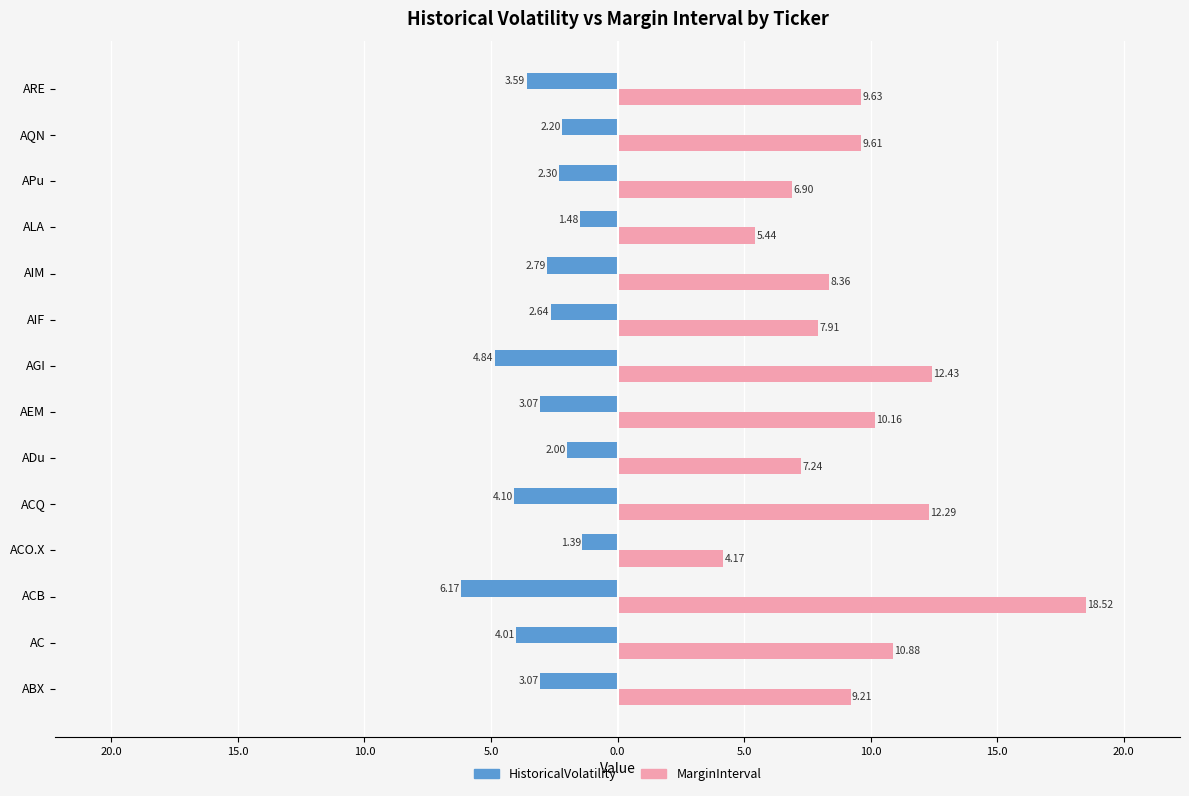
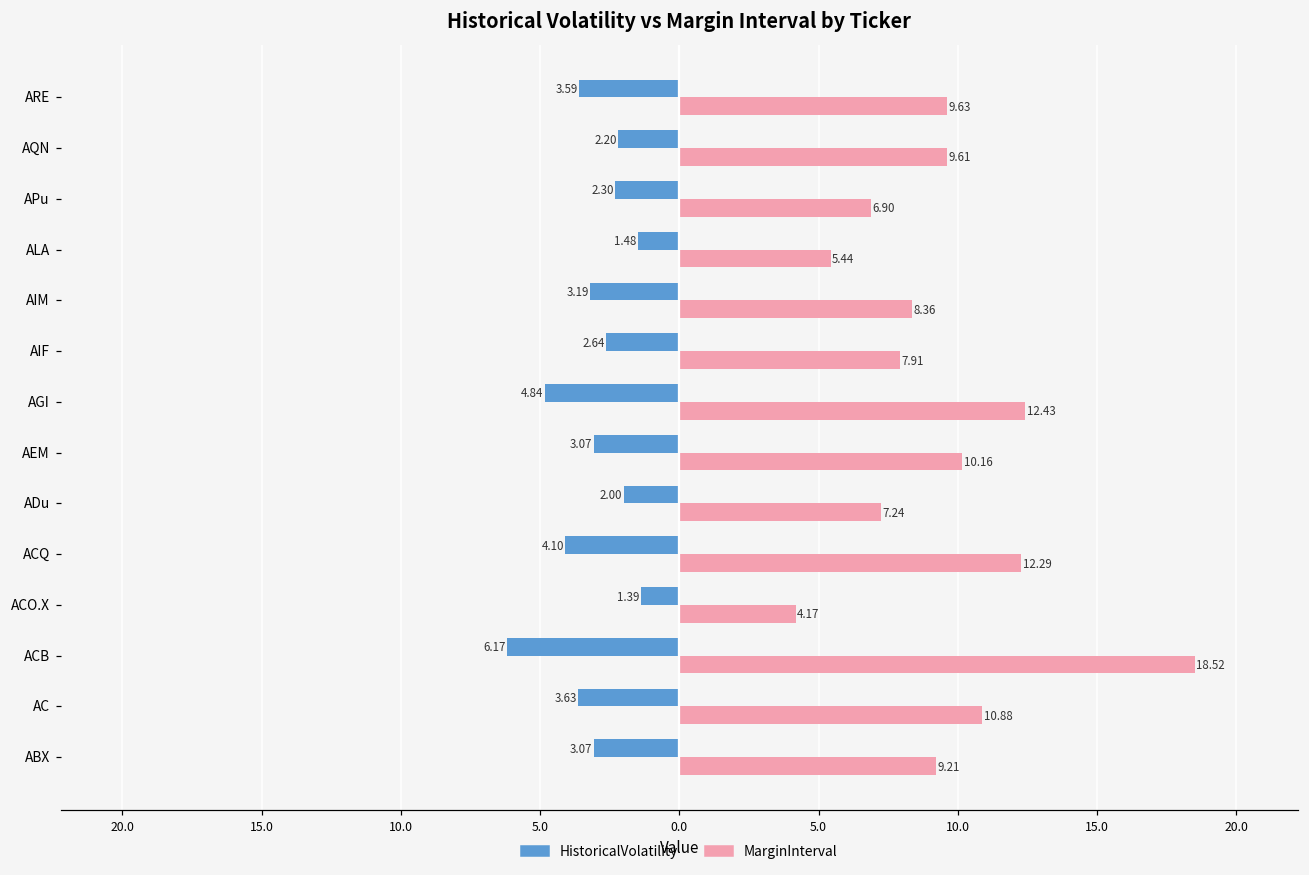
  {
    "HistoricalVolatility": {
-     "AIM": 2.79,
-     "AC": 4.01
+     "AIM": 3.19,
+     "AC": 3.63
    },
    "MarginInterval": {
      "ARE": 9.63,
      "AQN": 9.61,
      "APu": 6.90,
      "ALA": 5.44,
      "AIM": 8.36,
      "AIF": 7.91,
      "AGI": 12.43,
      "AEM": 10.16,
      "ADu": 7.24,
      "ACQ": 12.29,
      "ACO.X": 4.17,
      "ACB": 18.52,
      "AC": 10.88,
      "ABX": 9.21
    }
  }
